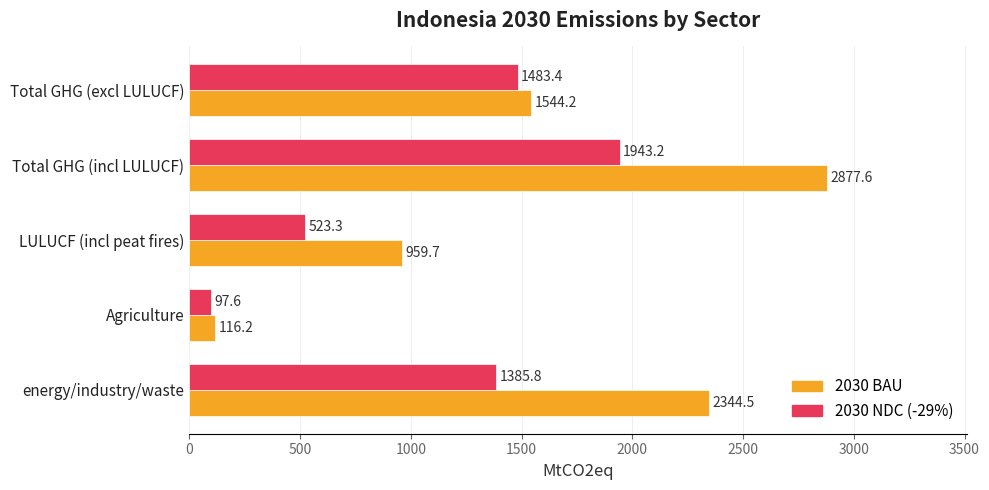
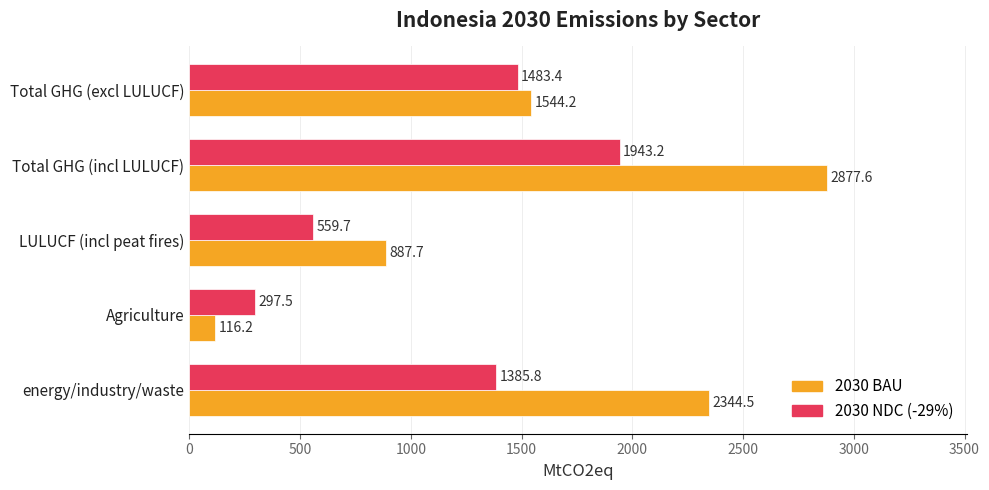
  {
    "2030 BAU": {
      "Total GHG (excl LULUCF)": 1544.2,
      "Total GHG (incl LULUCF)": 2877.6,
-     "LULUCF (incl peat fires)": 959.7,
+     "LULUCF (incl peat fires)": 887.7,
      "Agriculture": 116.2,
      "energy/industry/waste": 2344.5
    },
    "2030 NDC (-29%)": {
      "Total GHG (excl LULUCF)": 1483.4,
      "Total GHG (incl LULUCF)": 1943.2,
-     "LULUCF (incl peat fires)": 523.3,
-     "Agriculture": 97.6,
+     "LULUCF (incl peat fires)": 559.7,
+     "Agriculture": 297.5,
      "energy/industry/waste": 1385.8
    }
  }
